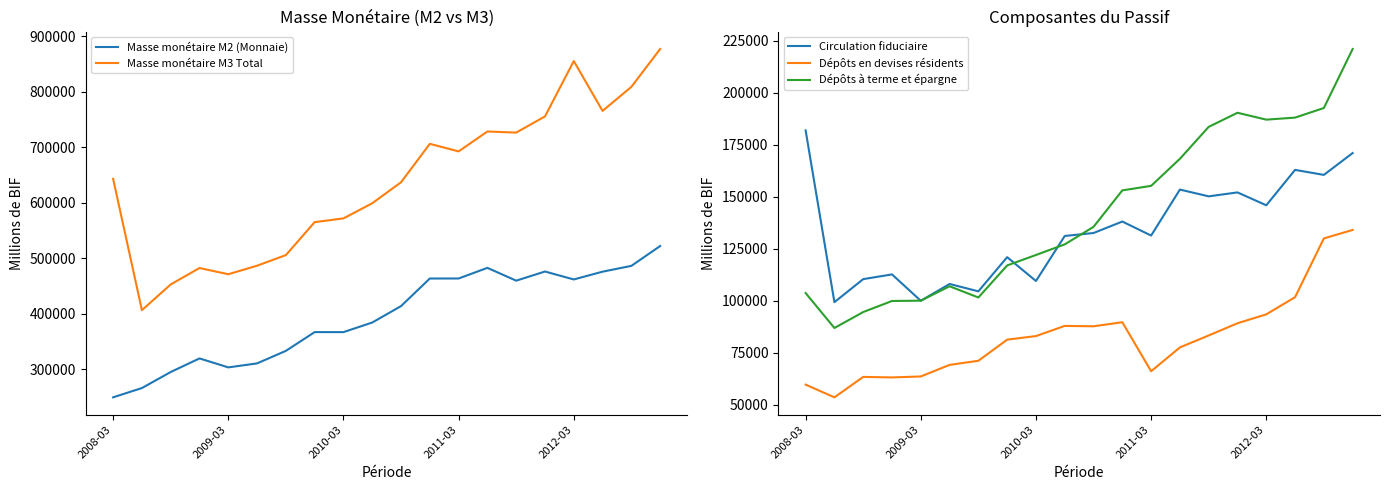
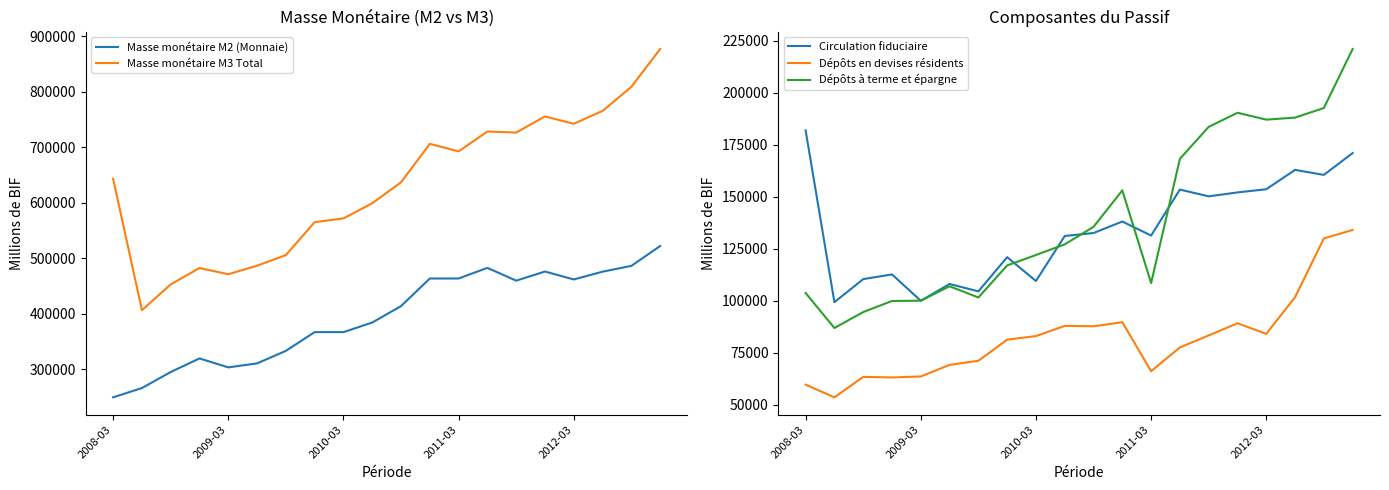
  {
    "Masse Monétaire (M2 vs M3)": {
      "Masse monétaire M2 (Monnaie)": {
        "2008-03": 250000,
        "2009-03": 300000,
        "2010-03": 370000,
        "2011-03": 460000,
        "2012-03": 460000
      },
      "Masse monétaire M3 Total": {
        "2008-03": 640000,
        "2009-03": 470000,
        "2010-03": 570000,
        "2011-03": 690000,
-       "2012-03": 860000
+       "2012-03": 740000
      }
    },
    "Composantes du Passif": {
      "Circulation fiduciaire": {
        "2008-03": 182000,
        "2010-03": 109000,
        "2011-03": 131000,
-       "2012-03": 146000
+       "2012-03": 154000
      },
      "Dépôts en devises résidents": {
        "2008-03": 60000,
        "2009-03": 64000,
        "2010-03": 83000,
        "2011-03": 66000,
-       "2012-03": 93000
+       "2012-03": 84000
      },
      "Dépôts à terme et épargne": {
        "2008-03": 104000,
        "2010-03": 122000,
-       "2011-03": 155000,
+       "2011-03": 108000,
        "2012-03": 187000
      }
    }
  }
